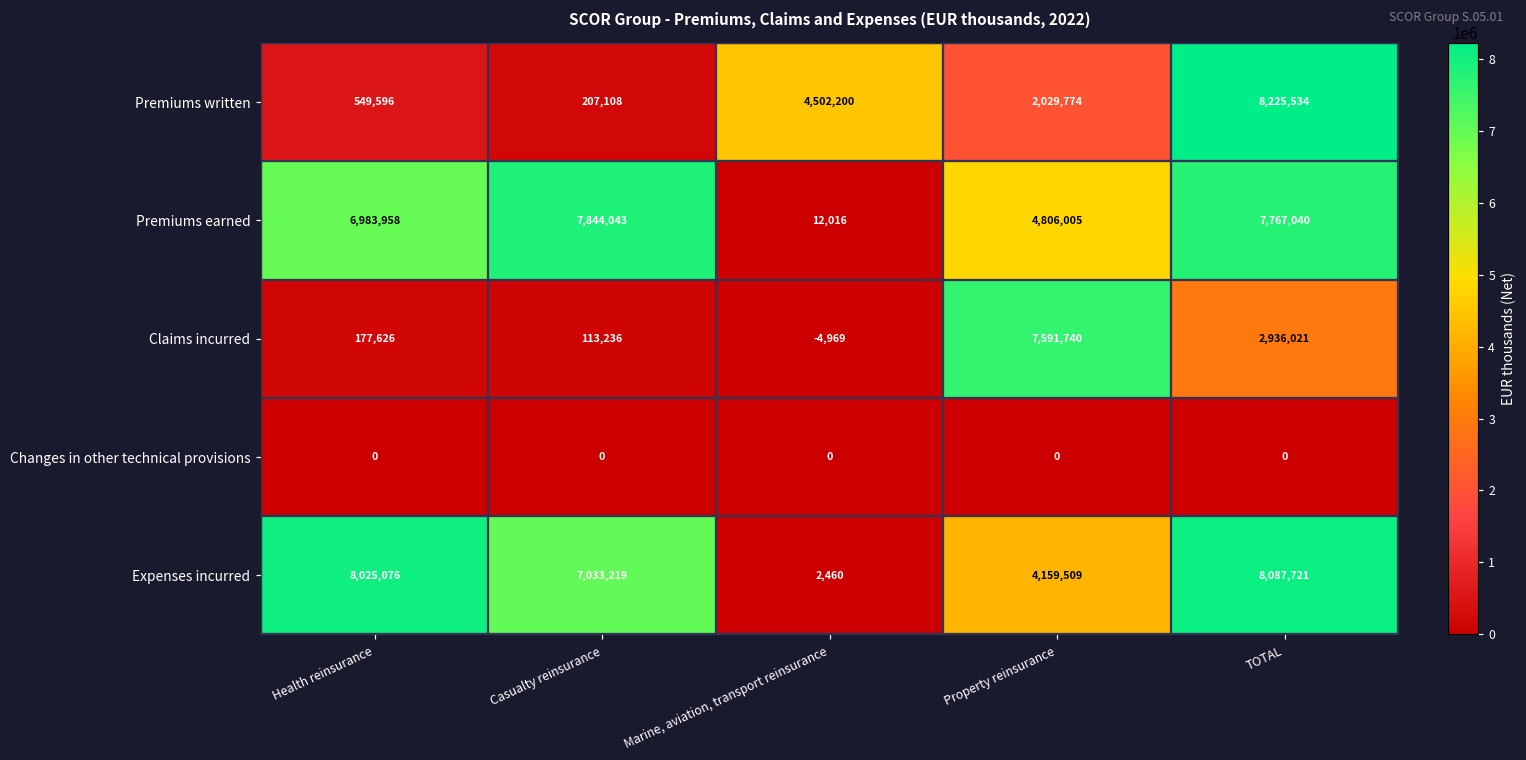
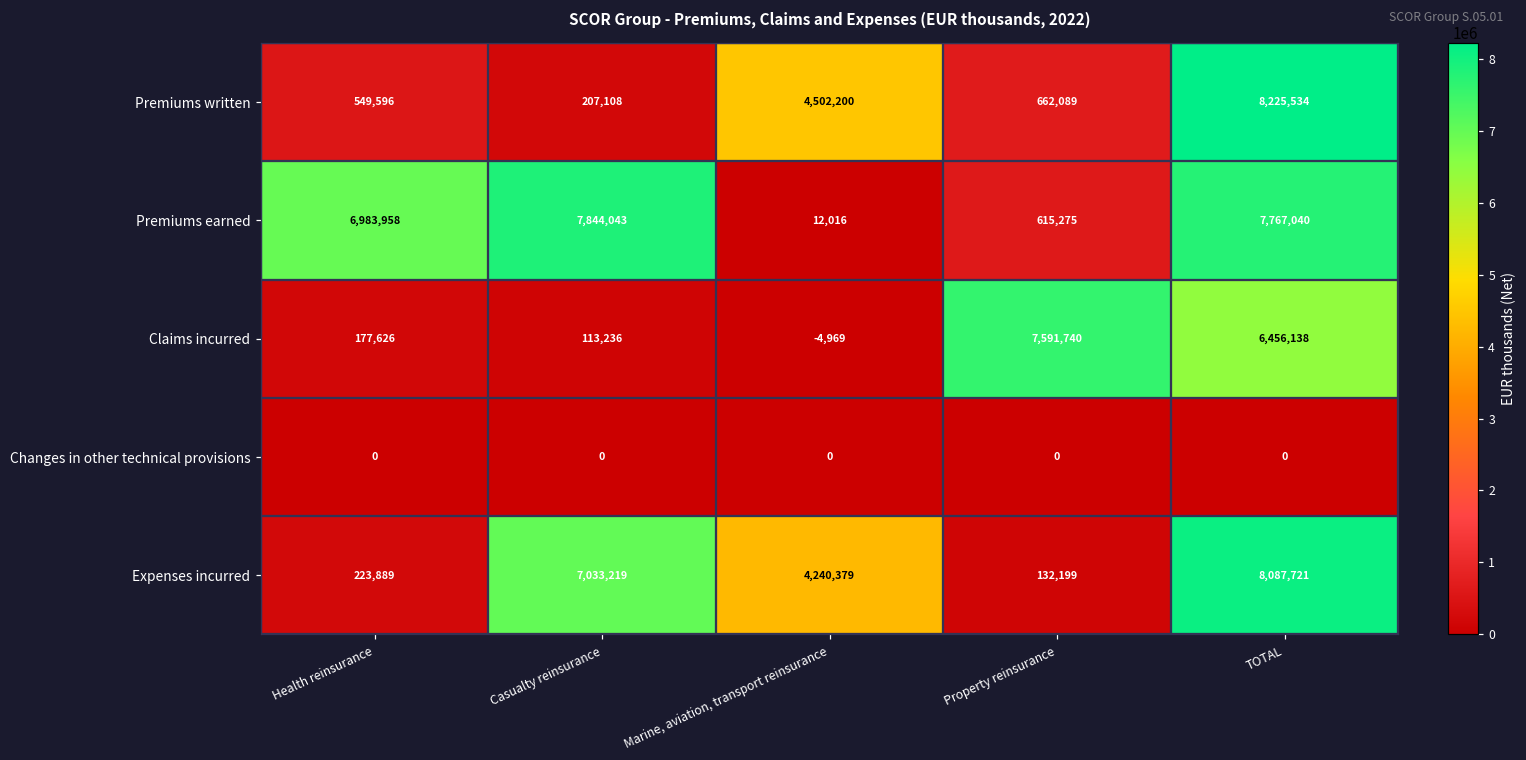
  {
    "Premiums written": {
      "Health reinsurance": "549,596",
      "Casualty reinsurance": "207,108",
      "Marine, aviation, transport reinsurance": "4,502,200",
-     "Property reinsurance": "2,029,774",
+     "Property reinsurance": "662,089",
      "TOTAL": "8,225,534"
    },
    "Premiums earned": {
      "Health reinsurance": "6,983,958",
      "Casualty reinsurance": "7,844,043",
      "Marine, aviation, transport reinsurance": "12,016",
-     "Property reinsurance": "4,806,005",
+     "Property reinsurance": "615,275",
      "TOTAL": "7,767,040"
    },
    "Claims incurred": {
      "Health reinsurance": "177,626",
      "Casualty reinsurance": "113,236",
      "Marine, aviation, transport reinsurance": "-4,969",
      "Property reinsurance": "7,591,740",
-     "TOTAL": "2,936,021"
+     "TOTAL": "6,456,138"
    },
    "Changes in other technical provisions": {
      "Health reinsurance": "0",
      "Casualty reinsurance": "0",
      "Marine, aviation, transport reinsurance": "0",
      "Property reinsurance": "0",
      "TOTAL": "0"
    },
    "Expenses incurred": {
-     "Health reinsurance": "8,025,076",
+     "Health reinsurance": "223,889",
      "Casualty reinsurance": "7,033,219",
-     "Marine, aviation, transport reinsurance": "2,460",
-     "Property reinsurance": "4,159,509",
+     "Marine, aviation, transport reinsurance": "4,240,379",
+     "Property reinsurance": "132,199",
      "TOTAL": "8,087,721"
    }
  }
